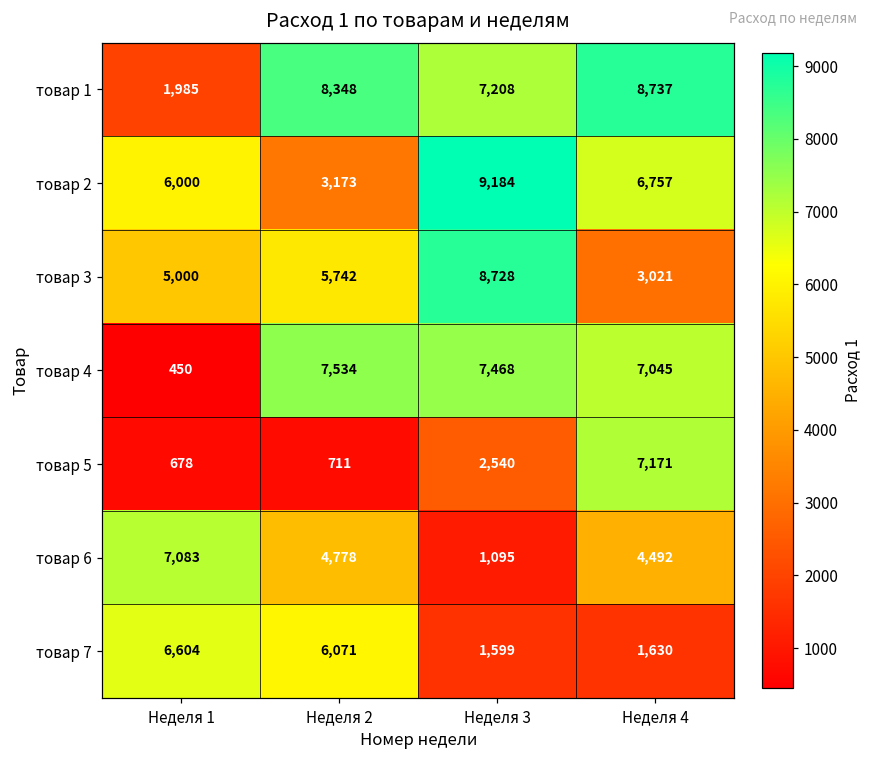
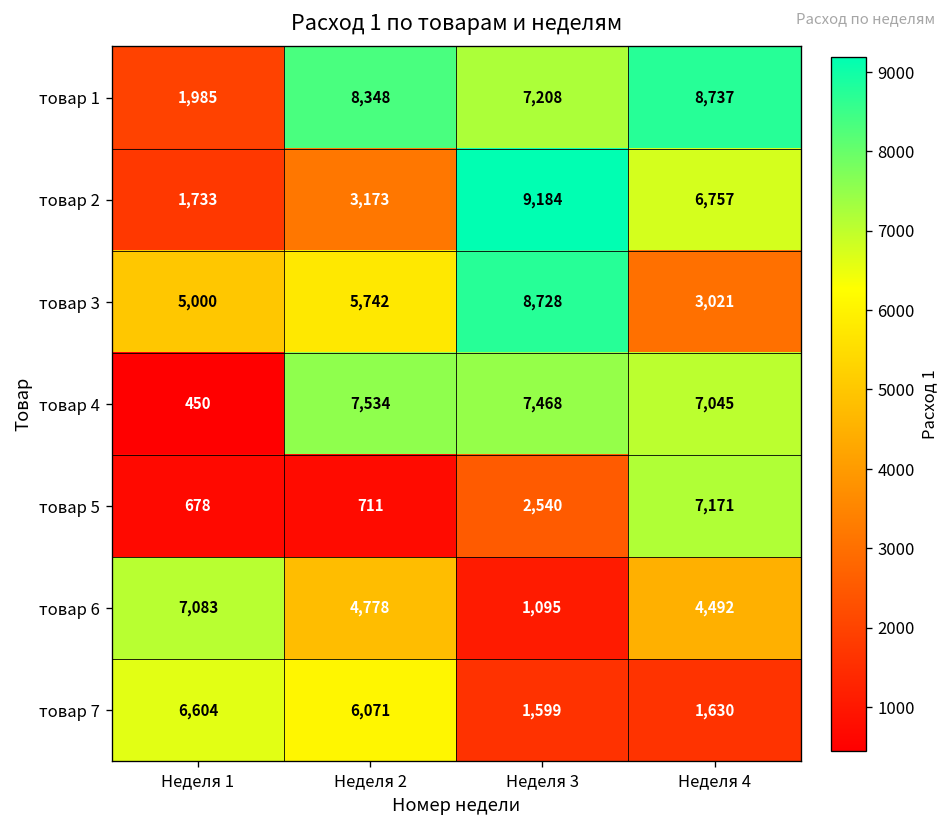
  {
    "товар 1": {
      "Неделя 1": "1,985",
      "Неделя 2": "8,348",
      "Неделя 3": "7,208",
      "Неделя 4": "8,737"
    },
    "товар 2": {
-     "Неделя 1": "6,000",
+     "Неделя 1": "1,733",
      "Неделя 2": "3,173",
      "Неделя 3": "9,184",
      "Неделя 4": "6,757"
    },
    "товар 3": {
      "Неделя 1": "5,000",
      "Неделя 2": "5,742",
      "Неделя 3": "8,728",
      "Неделя 4": "3,021"
    },
    "товар 4": {
      "Неделя 1": "450",
      "Неделя 2": "7,534",
      "Неделя 3": "7,468",
      "Неделя 4": "7,045"
    },
    "товар 5": {
      "Неделя 1": "678",
      "Неделя 2": "711",
      "Неделя 3": "2,540",
      "Неделя 4": "7,171"
    },
    "товар 6": {
      "Неделя 1": "7,083",
      "Неделя 2": "4,778",
      "Неделя 3": "1,095",
      "Неделя 4": "4,492"
    },
    "товар 7": {
      "Неделя 1": "6,604",
      "Неделя 2": "6,071",
      "Неделя 3": "1,599",
      "Неделя 4": "1,630"
    }
  }
